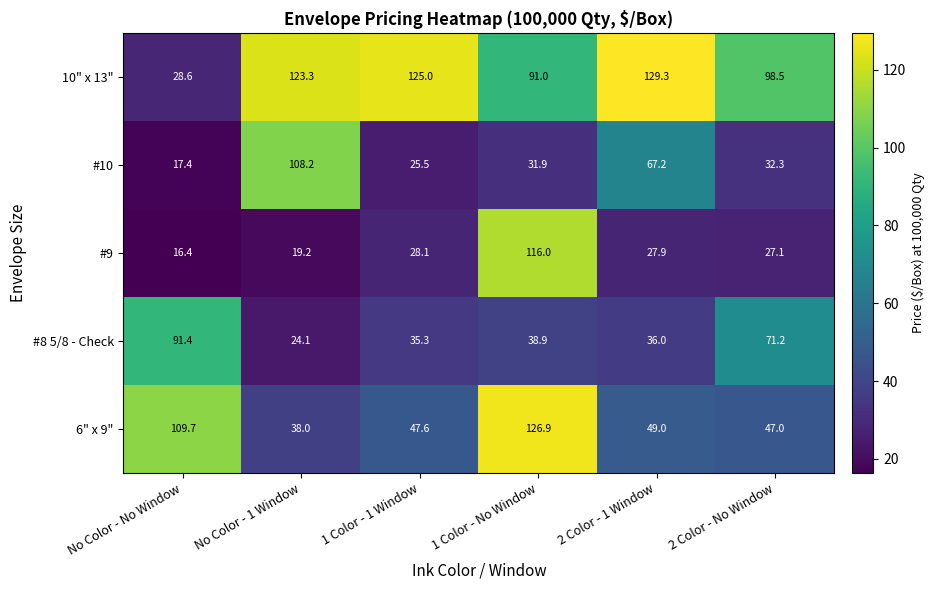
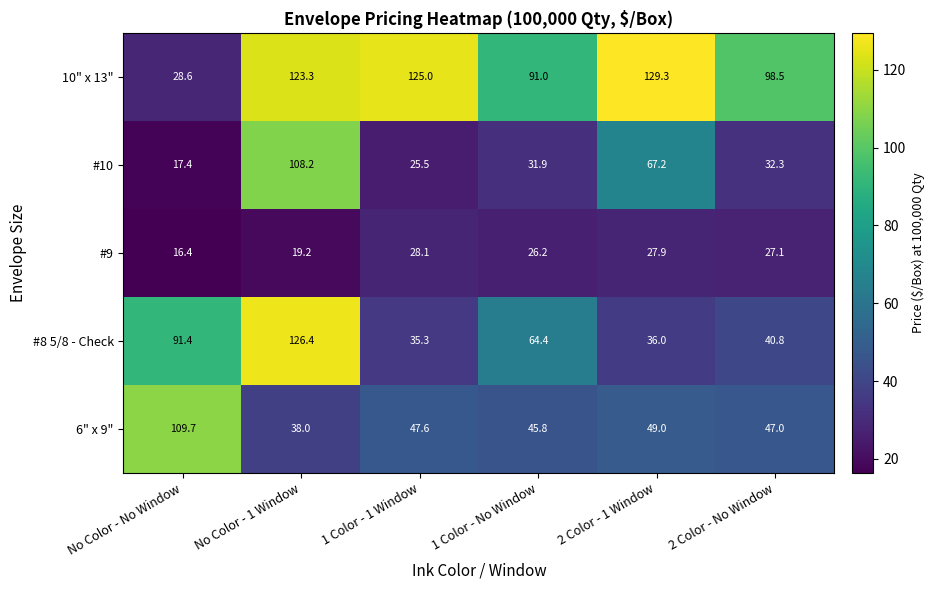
  {
    "10\" x 13\"": {
      "No Color - No Window": 28.6,
      "No Color - 1 Window": 123.3,
      "1 Color - 1 Window": 125.0,
      "1 Color - No Window": 91.0,
      "2 Color - 1 Window": 129.3,
      "2 Color - No Window": 98.5
    },
    "#10": {
      "No Color - No Window": 17.4,
      "No Color - 1 Window": 108.2,
      "1 Color - 1 Window": 25.5,
      "1 Color - No Window": 31.9,
      "2 Color - 1 Window": 67.2,
      "2 Color - No Window": 32.3
    },
    "#9": {
      "No Color - No Window": 16.4,
      "No Color - 1 Window": 19.2,
      "1 Color - 1 Window": 28.1,
-     "1 Color - No Window": 116.0,
+     "1 Color - No Window": 26.2,
      "2 Color - 1 Window": 27.9,
      "2 Color - No Window": 27.1
    },
    "#8 5/8 - Check": {
      "No Color - No Window": 91.4,
-     "No Color - 1 Window": 24.1,
+     "No Color - 1 Window": 126.4,
      "1 Color - 1 Window": 35.3,
-     "1 Color - No Window": 38.9,
+     "1 Color - No Window": 64.4,
      "2 Color - 1 Window": 36.0,
-     "2 Color - No Window": 71.2
+     "2 Color - No Window": 40.8
    },
    "6\" x 9\"": {
      "No Color - No Window": 109.7,
      "No Color - 1 Window": 38.0,
      "1 Color - 1 Window": 47.6,
-     "1 Color - No Window": 126.9,
+     "1 Color - No Window": 45.8,
      "2 Color - 1 Window": 49.0,
      "2 Color - No Window": 47.0
    }
  }
